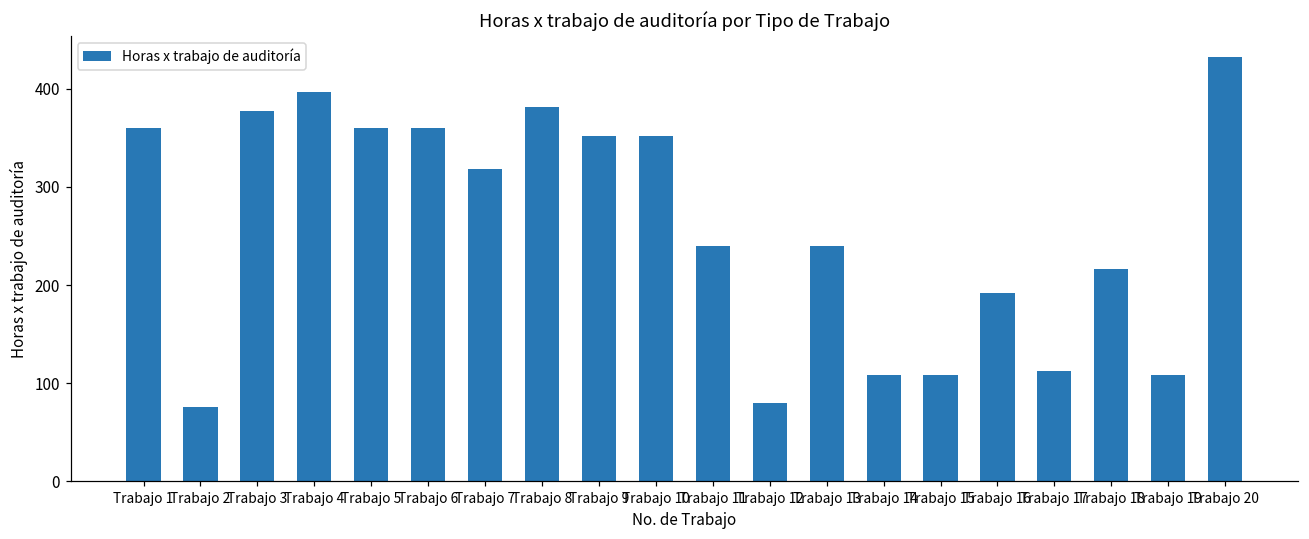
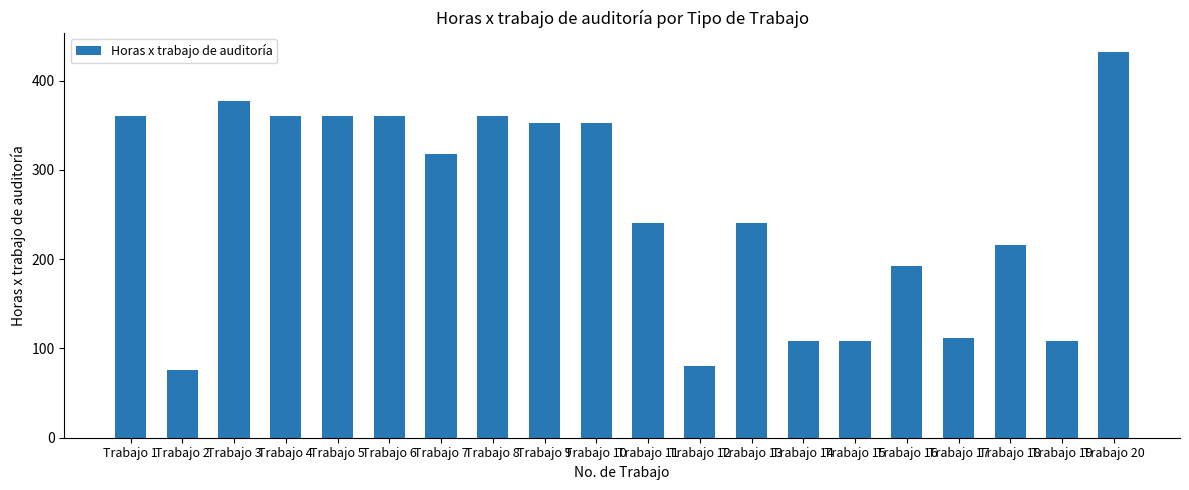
  {
    "Trabajo 1": 360,
    "Trabajo 2": 80,
    "Trabajo 3": 380,
-   "Trabajo 4": 400,
+   "Trabajo 4": 360,
    "Trabajo 5": 360,
    "Trabajo 6": 360,
    "Trabajo 7": 320,
-   "Trabajo 8": 380,
+   "Trabajo 8": 360,
    "Trabajo 9": 350
  }
